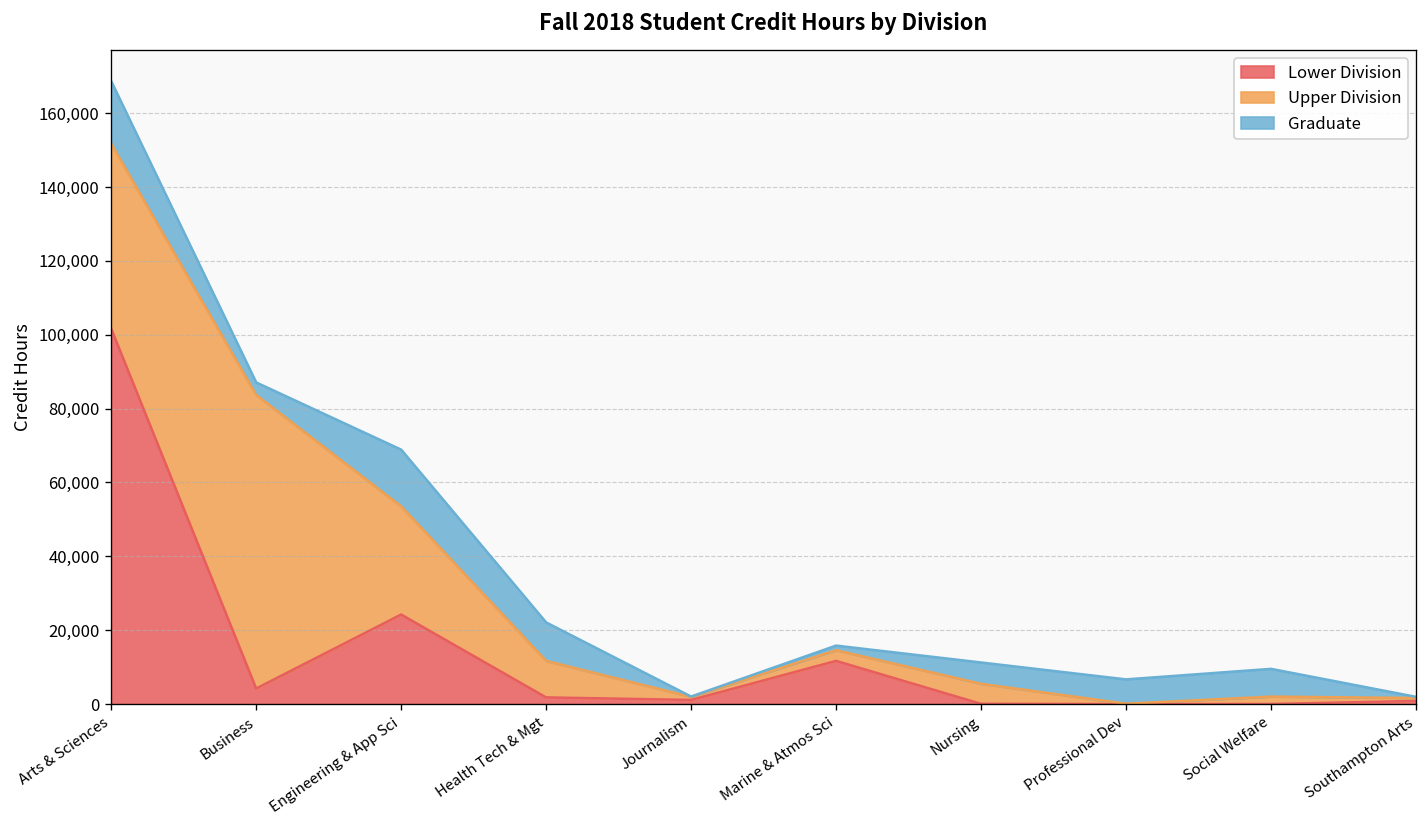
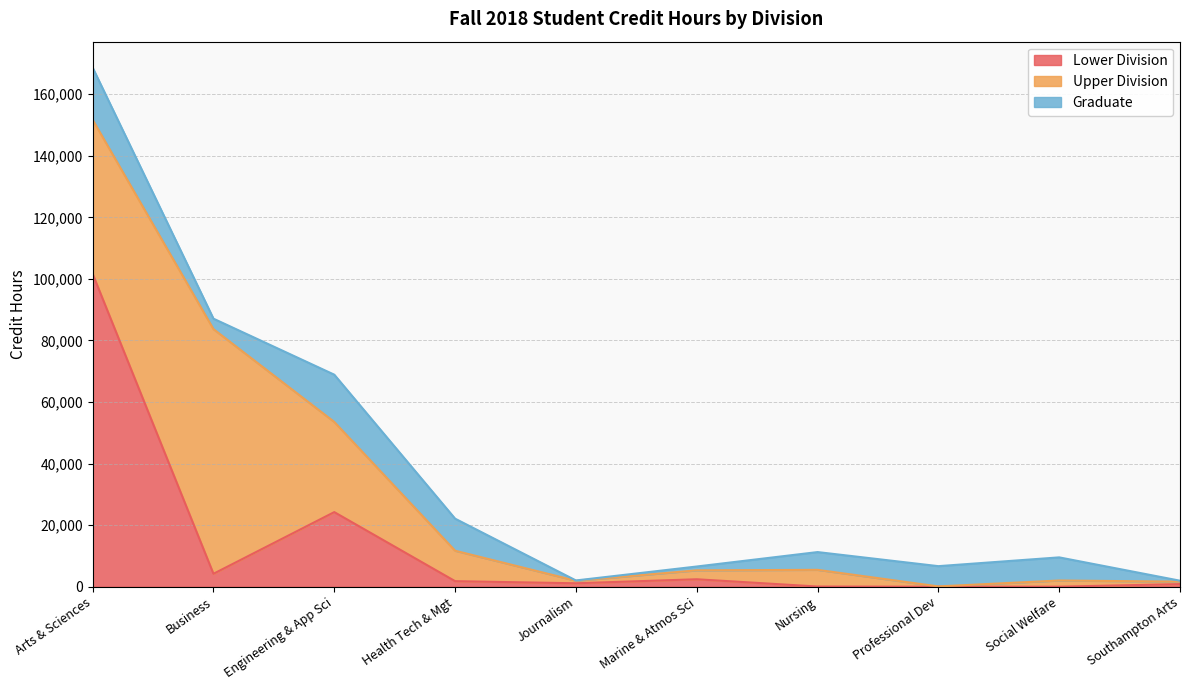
  {
    "Lower Division": {
      "Arts & Sciences": "102,000",
      "Business": "4,000",
      "Engineering & App Sci": "24,000",
      "Health Tech & Mgt": "2,000",
-     "Marine & Atmos Sci": "12,000",
+     "Marine & Atmos Sci": "2,000",
      "Nursing": "0",
      "Social Welfare": "0"
    },
    "Upper Division": {
      "Arts & Sciences": "50,000",
      "Business": "79,000",
      "Engineering & App Sci": "29,000",
      "Health Tech & Mgt": "10,000",
      "Marine & Atmos Sci": "3,000",
      "Nursing": "5,000",
      "Social Welfare": "2,000"
    },
    "Graduate": {
      "Arts & Sciences": "17,000",
      "Business": "3,000",
      "Engineering & App Sci": "15,000",
      "Health Tech & Mgt": "10,000",
      "Marine & Atmos Sci": "1,000",
      "Nursing": "6,000",
      "Professional Dev": "7,000",
      "Social Welfare": "8,000"
    }
  }
